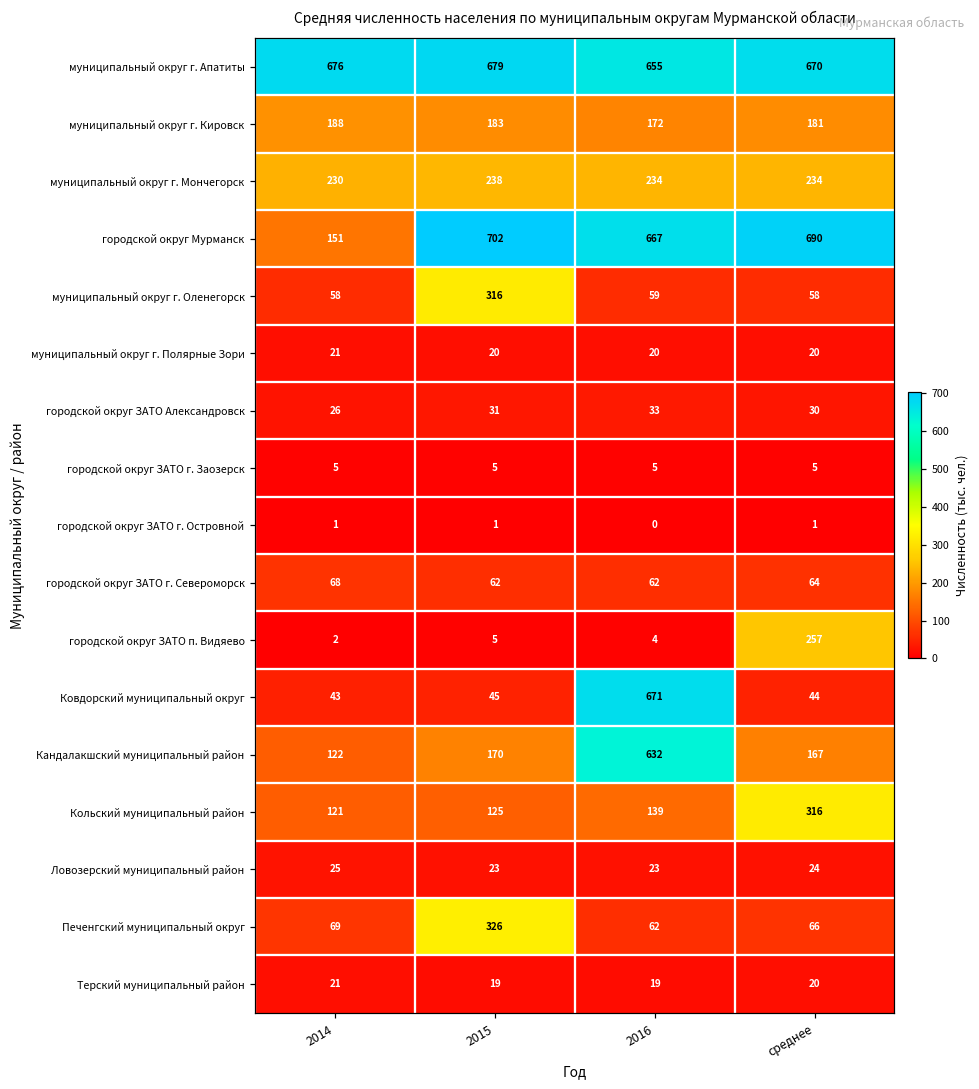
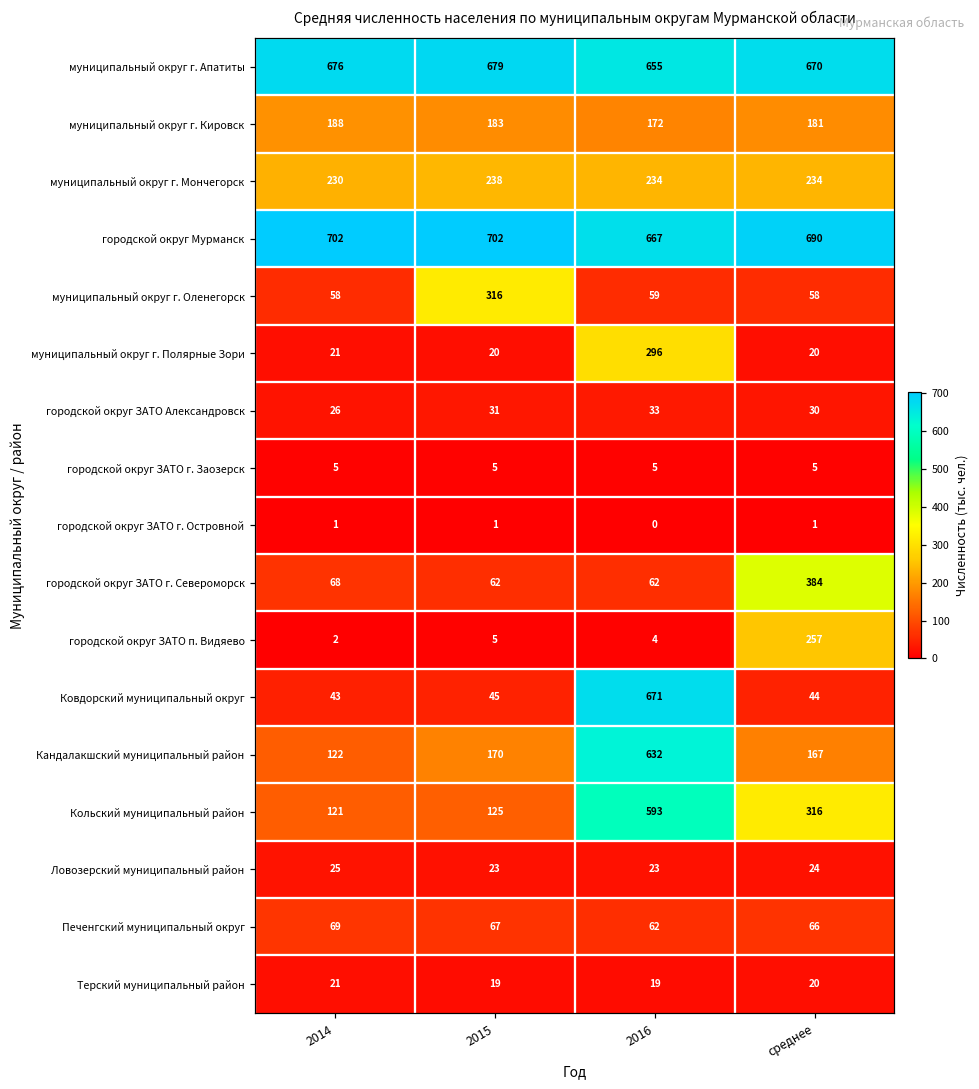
  {
    "муниципальный округ г. Апатиты": {
      "2014": 676,
      "2015": 679,
      "2016": 655,
      "среднее": 670
    },
    "муниципальный округ г. Кировск": {
      "2014": 188,
      "2015": 183,
      "2016": 172,
      "среднее": 181
    },
    "муниципальный округ г. Мончегорск": {
      "2014": 230,
      "2015": 238,
      "2016": 234,
      "среднее": 234
    },
    "городской округ Мурманск": {
-     "2014": 151,
+     "2014": 702,
      "2015": 702,
      "2016": 667,
      "среднее": 690
    },
    "муниципальный округ г. Оленегорск": {
      "2014": 58,
      "2015": 316,
      "2016": 59,
      "среднее": 58
    },
    "муниципальный округ г. Полярные Зори": {
      "2014": 21,
      "2015": 20,
-     "2016": 20,
+     "2016": 296,
      "среднее": 20
    },
    "городской округ ЗАТО Александровск": {
      "2014": 26,
      "2015": 31,
      "2016": 33,
      "среднее": 30
    },
    "городской округ ЗАТО г. Заозерск": {
      "2014": 5,
      "2015": 5,
      "2016": 5,
      "среднее": 5
    },
    "городской округ ЗАТО г. Островной": {
      "2014": 1,
      "2015": 1,
      "2016": 0,
      "среднее": 1
    },
    "городской округ ЗАТО г. Североморск": {
      "2014": 68,
      "2015": 62,
      "2016": 62,
-     "среднее": 64
+     "среднее": 384
    },
    "городской округ ЗАТО п. Видяево": {
      "2014": 2,
      "2015": 5,
      "2016": 4,
      "среднее": 257
    },
    "Ковдорский муниципальный округ": {
      "2014": 43,
      "2015": 45,
      "2016": 671,
      "среднее": 44
    },
    "Кандалакшский муниципальный район": {
      "2014": 122,
      "2015": 170,
      "2016": 632,
      "среднее": 167
    },
    "Кольский муниципальный район": {
      "2014": 121,
      "2015": 125,
-     "2016": 139,
+     "2016": 593,
      "среднее": 316
    },
    "Ловозерский муниципальный район": {
      "2014": 25,
      "2015": 23,
      "2016": 23,
      "среднее": 24
    },
    "Печенгский муниципальный округ": {
      "2014": 69,
-     "2015": 326,
+     "2015": 67,
      "2016": 62,
      "среднее": 66
    },
    "Терский муниципальный район": {
      "2014": 21,
      "2015": 19,
      "2016": 19,
      "среднее": 20
    }
  }
